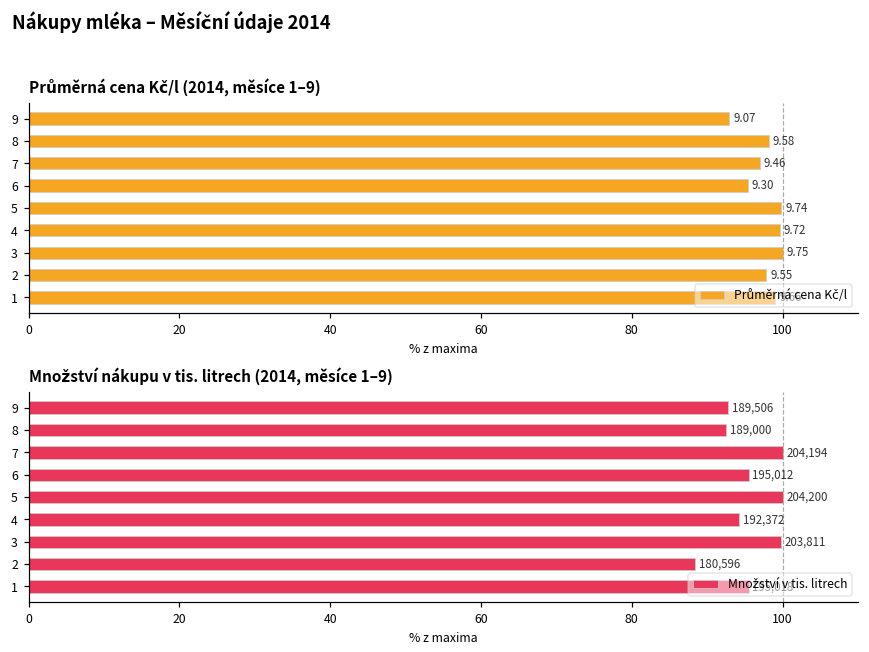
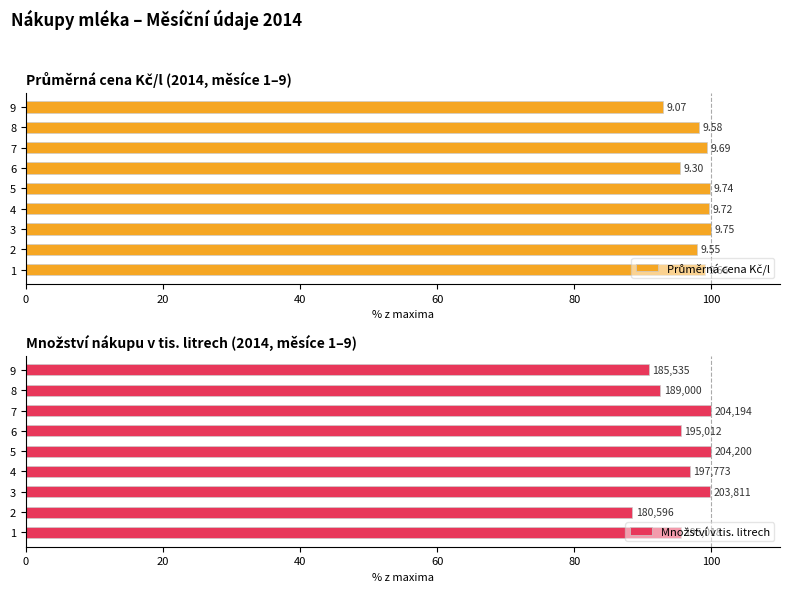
  {
    "Průměrná cena Kč/l (2014, měsíce 1–9)": {
-     "7": "9.46"
+     "7": "9.69"
    },
    "Množství nákupu v tis. litrech (2014, měsíce 1–9)": {
-     "9": "189,506",
-     "4": "192,372"
+     "9": "185,535",
+     "4": "197,773"
    }
  }
